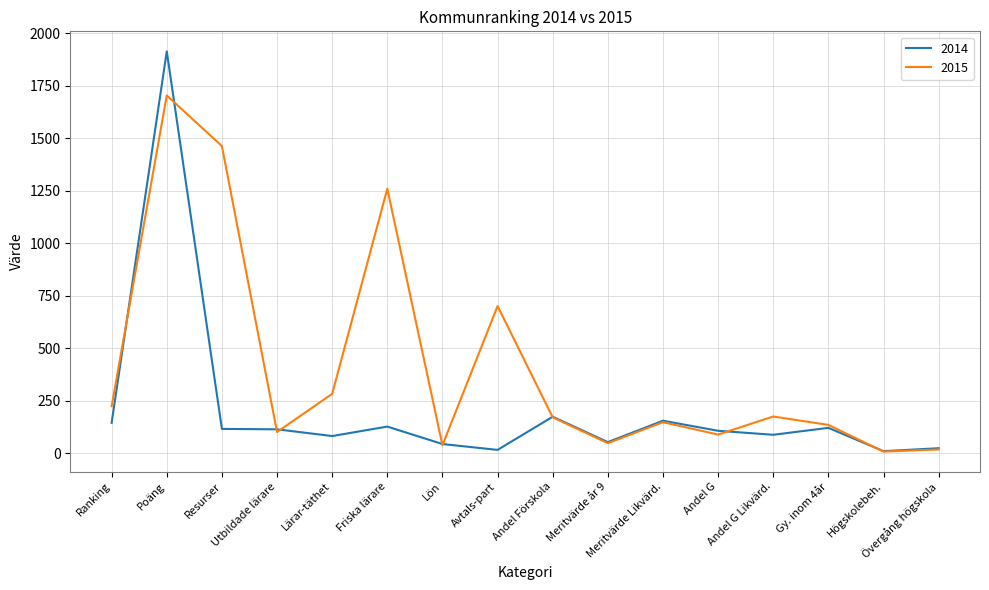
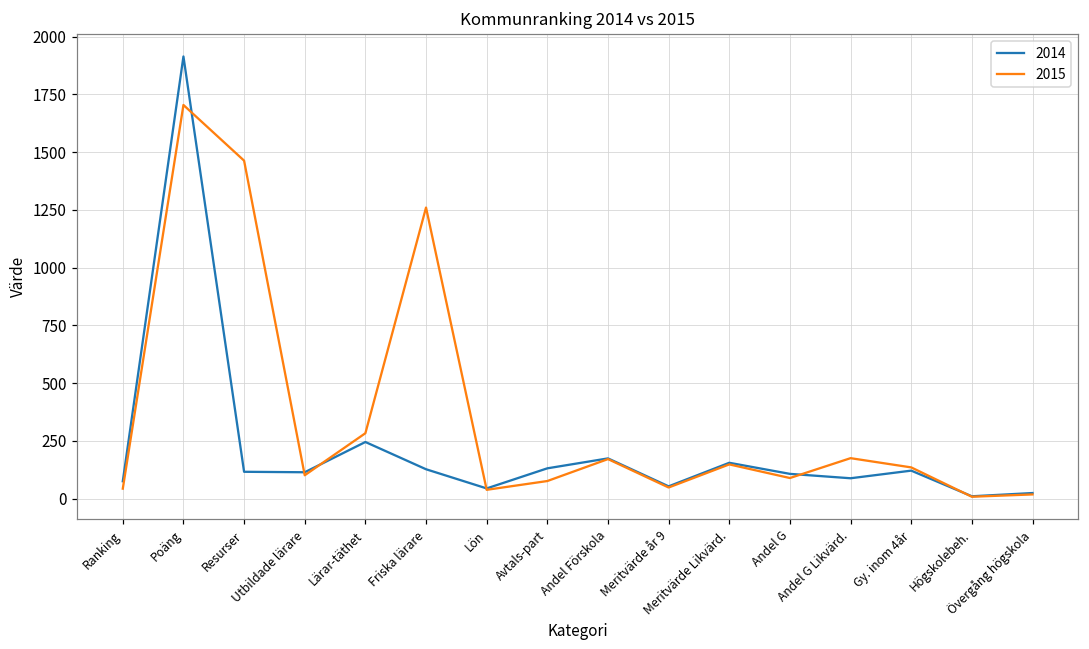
  {
    "2014": {
-     "Ranking": 150,
+     "Ranking": 80,
      "Poäng": 1910,
      "Resurser": 120,
      "Utbildade lärare": 110,
-     "Lärar-täthet": 80,
+     "Lärar-täthet": 250,
      "Friska lärare": 130,
-     "Avtals-part": 20,
+     "Avtals-part": 130,
      "Andel G": 110,
      "Andel G Likvärd.": 90,
      "Gy. inom 4år": 120
    },
    "2015": {
-     "Ranking": 220,
+     "Ranking": 40,
      "Poäng": 1700,
      "Resurser": 1460,
      "Utbildade lärare": 100,
      "Lärar-täthet": 280,
      "Friska lärare": 1260,
-     "Avtals-part": 700,
+     "Avtals-part": 80,
      "Andel G": 90,
      "Andel G Likvärd.": 180,
      "Gy. inom 4år": 140
    }
  }
